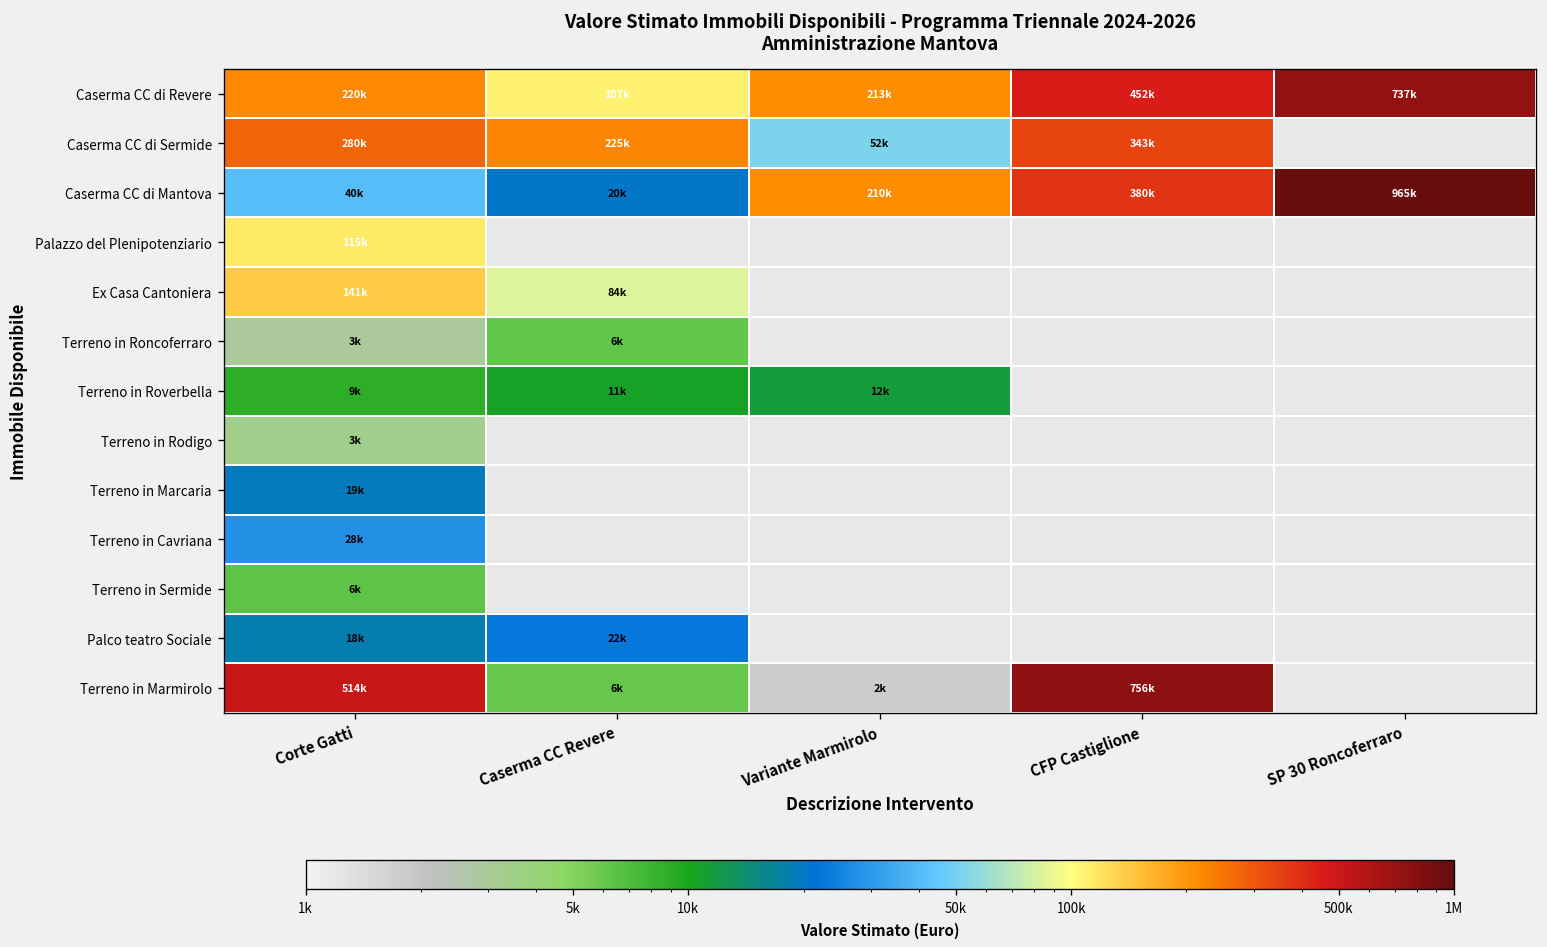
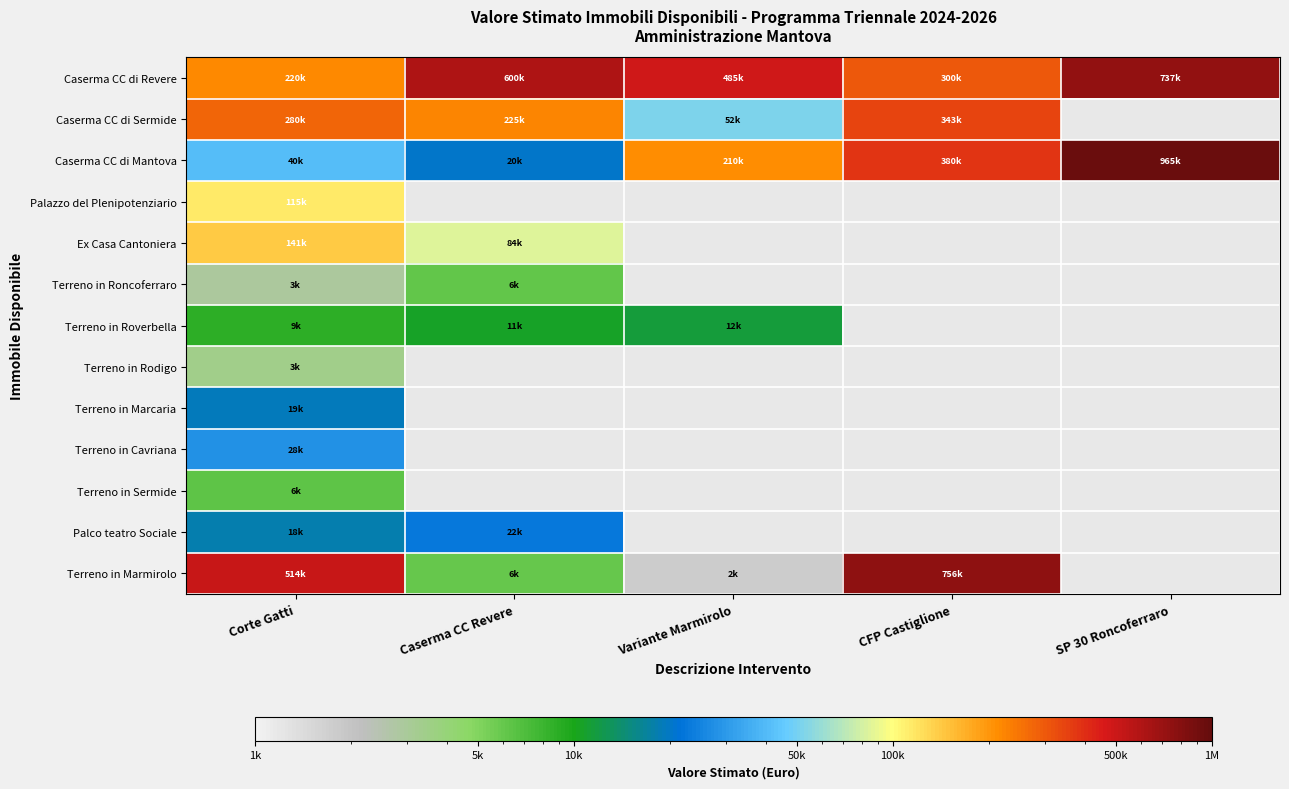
  {
    "Caserma CC di Revere": {
      "Corte Gatti": "220k",
-     "Caserma CC Revere": "107k",
-     "Variante Marmirolo": "213k",
-     "CFP Castiglione": "452k",
+     "Caserma CC Revere": "600k",
+     "Variante Marmirolo": "485k",
+     "CFP Castiglione": "300k",
      "SP 30 Roncoferraro": "737k"
    },
    "Caserma CC di Sermide": {
      "Corte Gatti": "280k",
      "Caserma CC Revere": "225k",
      "Variante Marmirolo": "52k",
      "CFP Castiglione": "343k"
    },
    "Caserma CC di Mantova": {
      "Corte Gatti": "40k",
      "Caserma CC Revere": "20k",
      "Variante Marmirolo": "210k",
      "CFP Castiglione": "380k",
      "SP 30 Roncoferraro": "965k"
    },
    "Palazzo del Plenipotenziario": {
      "Corte Gatti": "115k"
    },
    "Ex Casa Cantoniera": {
      "Corte Gatti": "141k",
      "Caserma CC Revere": "84k"
    },
    "Terreno in Roncoferraro": {
      "Corte Gatti": "3k",
      "Caserma CC Revere": "6k"
    },
    "Terreno in Roverbella": {
      "Corte Gatti": "9k",
      "Caserma CC Revere": "11k",
      "Variante Marmirolo": "12k"
    },
    "Terreno in Rodigo": {
      "Corte Gatti": "3k"
    },
    "Terreno in Marcaria": {
      "Corte Gatti": "19k"
    },
    "Terreno in Cavriana": {
      "Corte Gatti": "28k"
    },
    "Terreno in Sermide": {
      "Corte Gatti": "6k"
    },
    "Palco teatro Sociale": {
      "Corte Gatti": "18k",
      "Caserma CC Revere": "22k"
    },
    "Terreno in Marmirolo": {
      "Corte Gatti": "514k",
      "Caserma CC Revere": "6k",
      "Variante Marmirolo": "2k",
      "CFP Castiglione": "756k"
    }
  }
